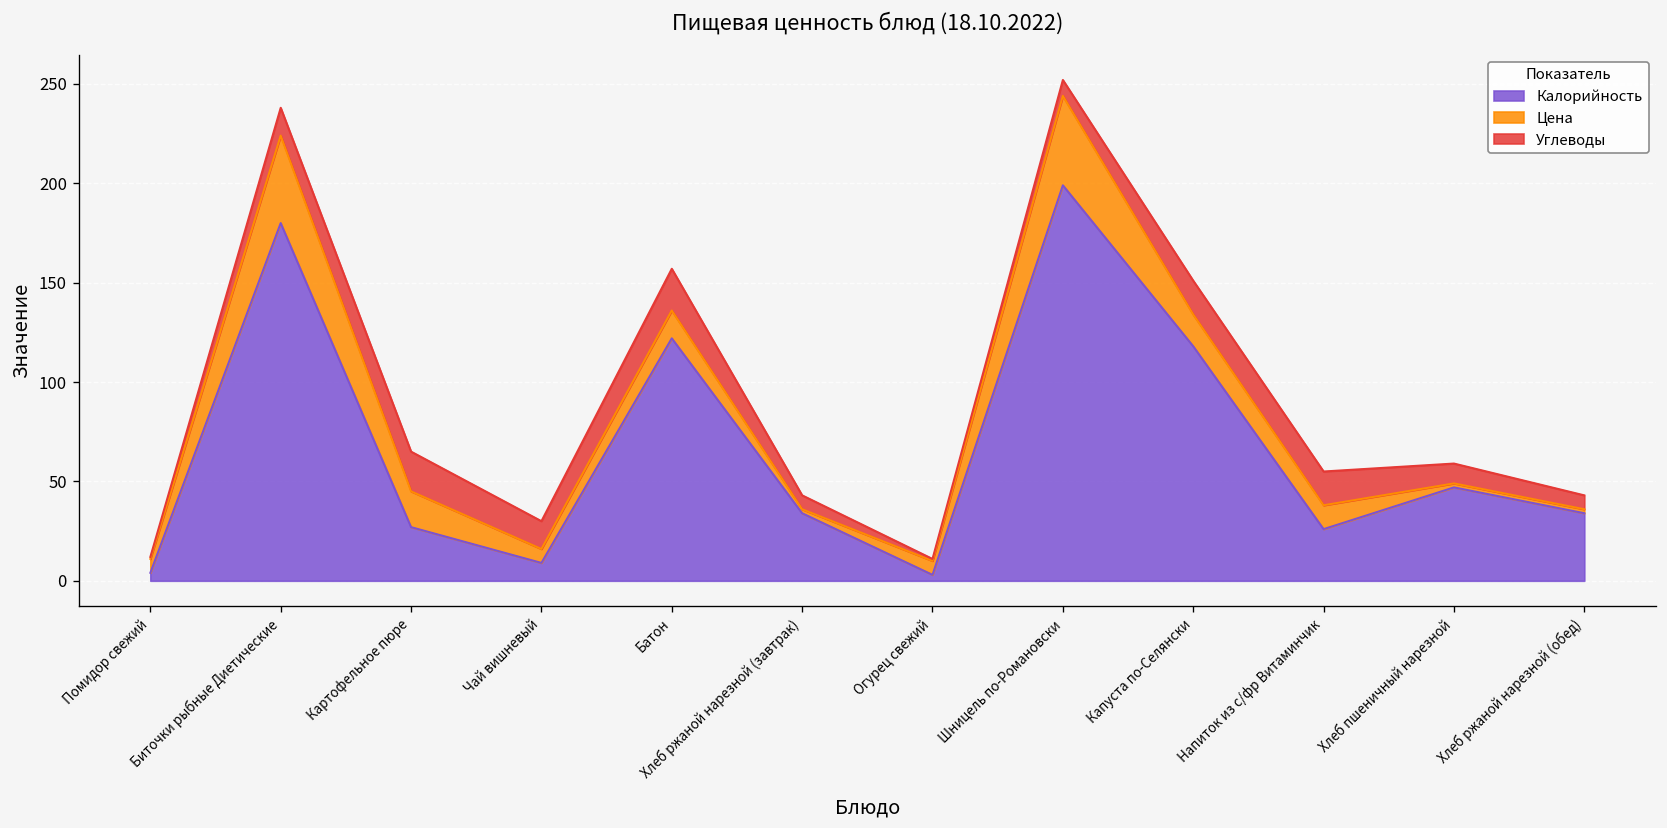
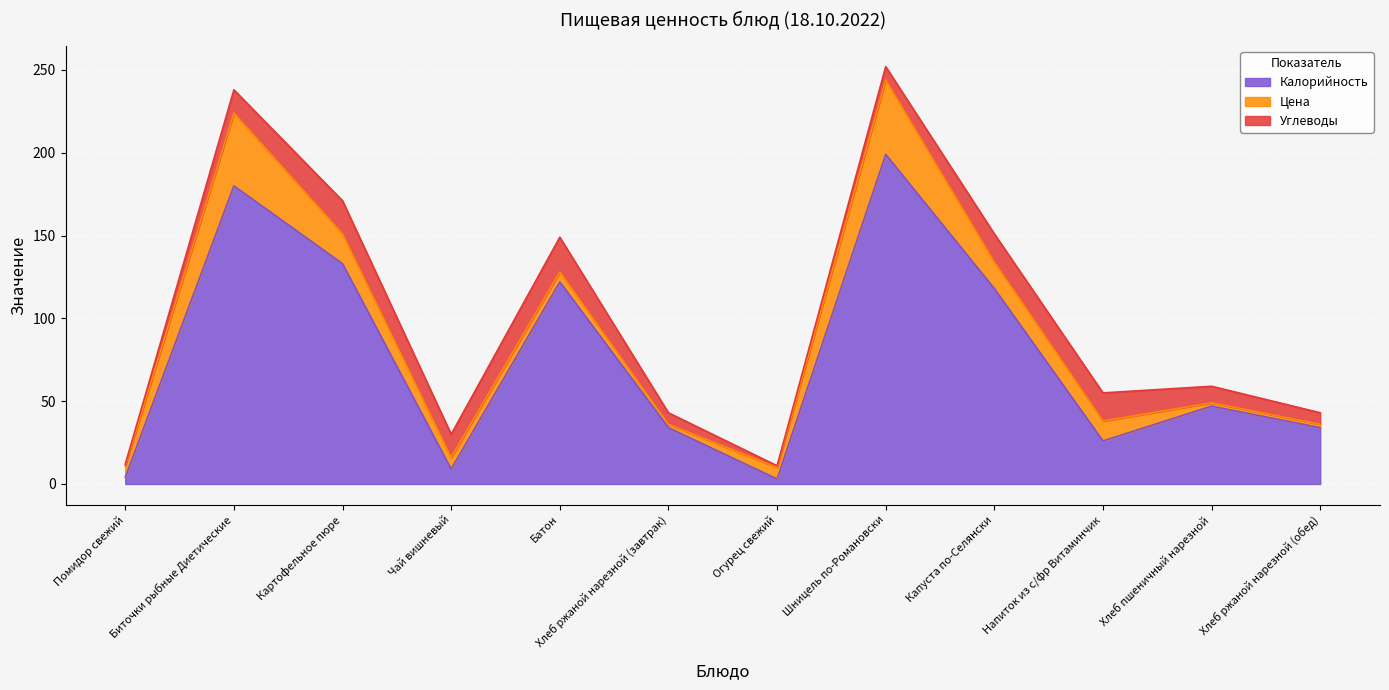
  {
    "Калорийность": {
      "Помидор свежий": 4,
      "Биточки рыбные Диетические": 180,
-     "Картофельное пюре": 27,
+     "Картофельное пюре": 133,
      "Чай вишневый": 9,
      "Батон": 122,
      "Хлеб ржаной нарезной (завтрак)": 34,
      "Огурец свежий": 3,
      "Шницель по-Романовски": 199,
      "Капуста по-Селянски": 118,
      "Напиток из с/фр Витаминчик": 26,
      "Хлеб пшеничный нарезной": 47,
      "Хлеб ржаной нарезной (обед)": 34
    },
    "Цена": {
      "Биточки рыбные Диетические": 44,
      "Картофельное пюре": 18,
      "Чай вишневый": 7,
-     "Батон": 14,
+     "Батон": 6,
      "Хлеб ржаной нарезной (завтрак)": 2,
      "Шницель по-Романовски": 45,
      "Капуста по-Селянски": 16,
      "Напиток из с/фр Витаминчик": 12,
      "Хлеб пшеничный нарезной": 2,
      "Хлеб ржаной нарезной (обед)": 2
    },
    "Углеводы": {
      "Биточки рыбные Диетические": 14,
      "Картофельное пюре": 20,
      "Чай вишневый": 14,
      "Батон": 21,
      "Хлеб ржаной нарезной (завтрак)": 7,
      "Шницель по-Романовски": 8,
      "Капуста по-Селянски": 17,
      "Напиток из с/фр Витаминчик": 17,
      "Хлеб пшеничный нарезной": 10,
      "Хлеб ржаной нарезной (обед)": 7
    }
  }
